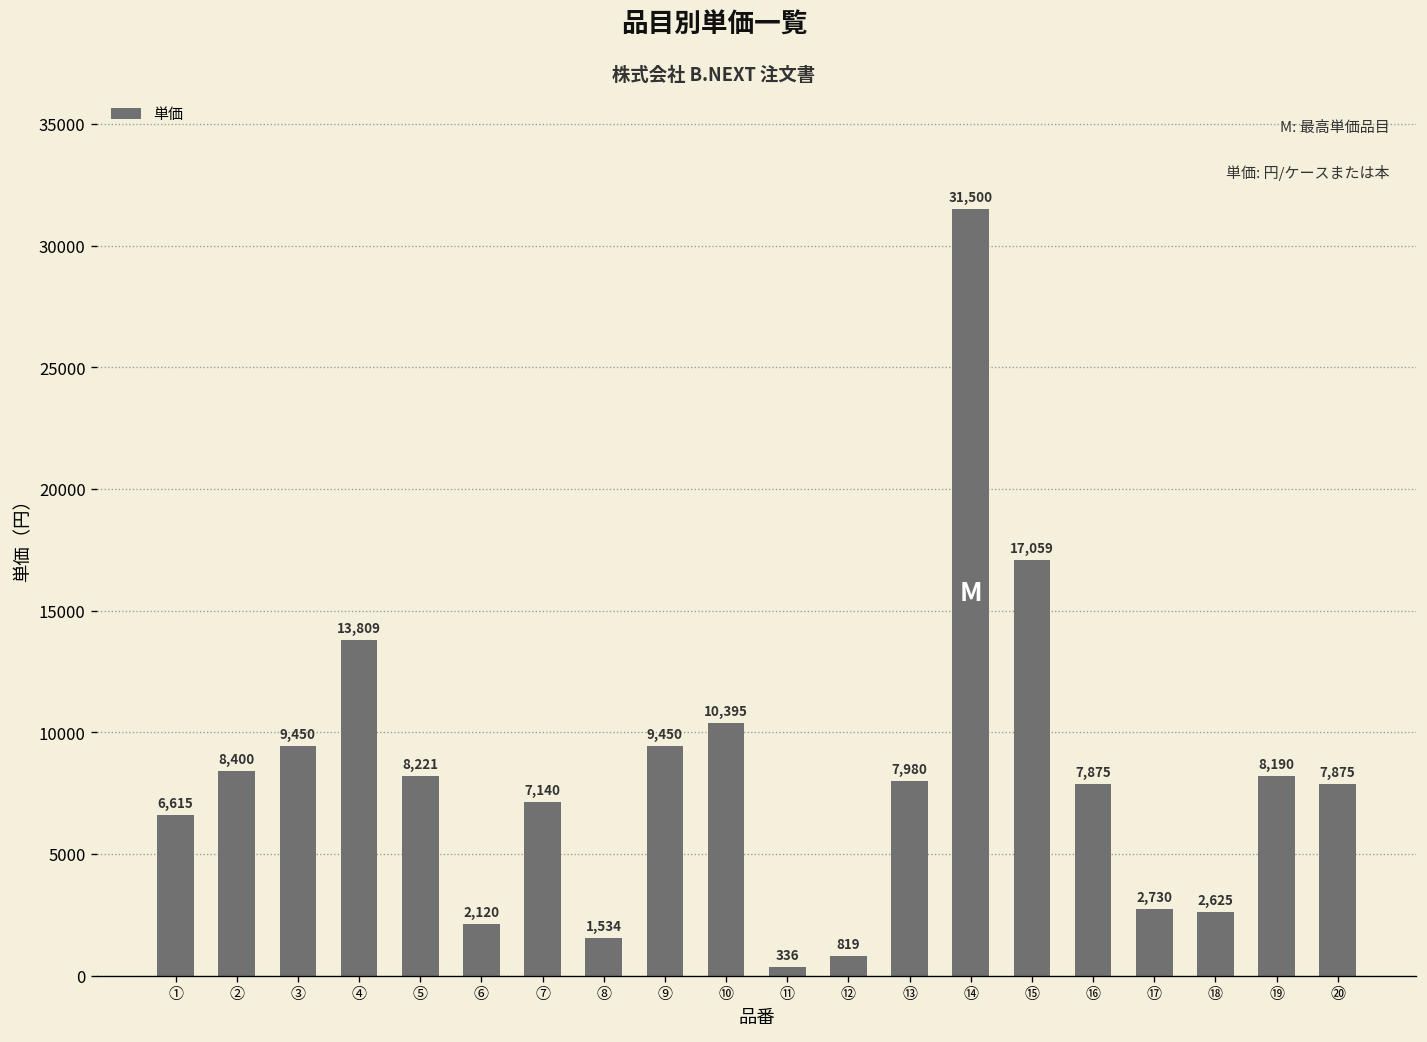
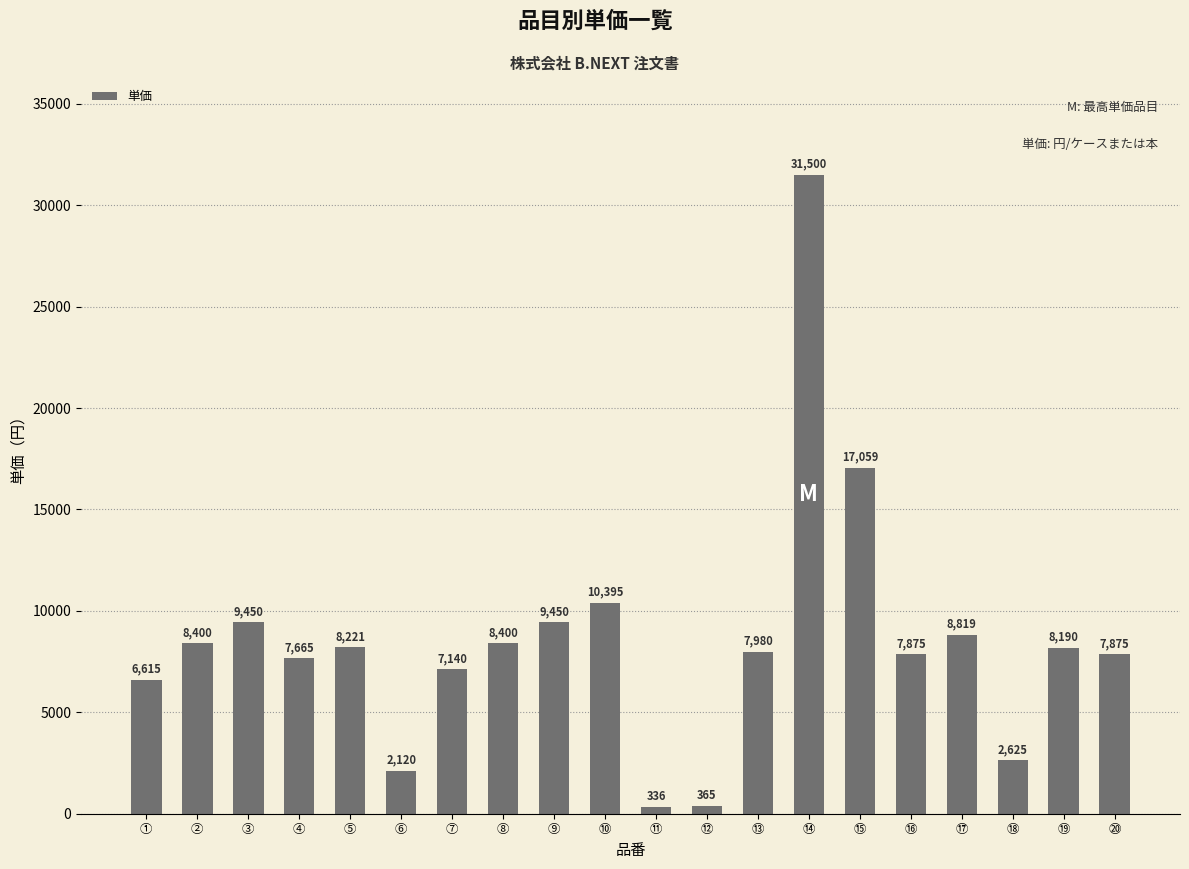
  {
    "①": "6,615",
    "②": "8,400",
    "③": "9,450",
-   "④": "13,809",
+   "④": "7,665",
    "⑤": "8,221",
    "⑥": "2,120",
    "⑦": "7,140",
-   "⑧": "1,534",
+   "⑧": "8,400",
    "⑨": "9,450",
    "⑩": "10,395",
    "⑪": "336",
-   "⑫": "819",
+   "⑫": "365",
    "⑬": "7,980",
    "⑭": "31,500",
    "⑮": "17,059",
    "⑯": "7,875",
-   "⑰": "2,730",
+   "⑰": "8,819",
    "⑱": "2,625",
    "⑲": "8,190",
    "⑳": "7,875"
  }
